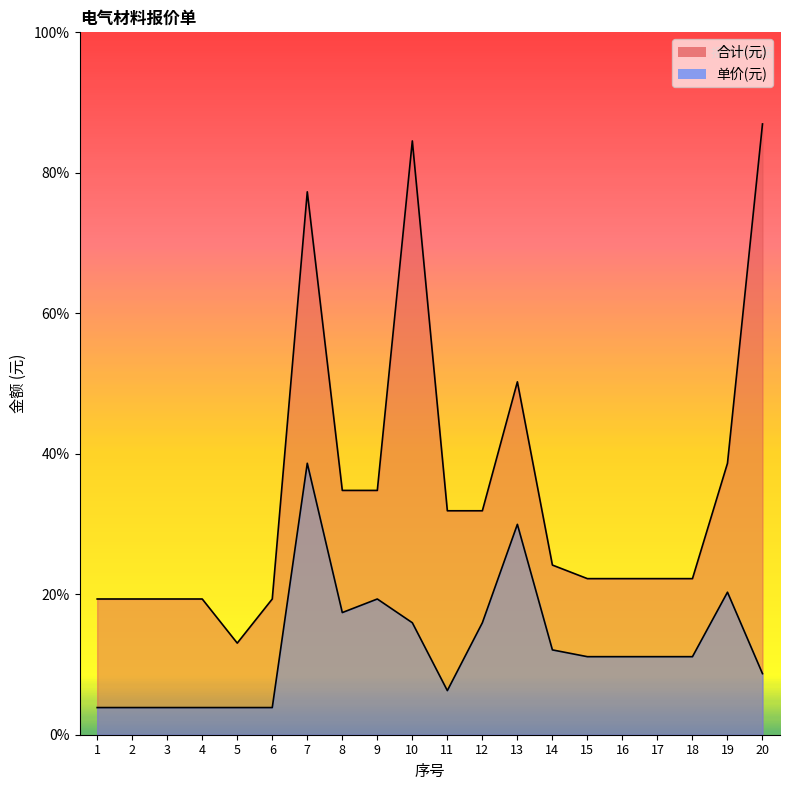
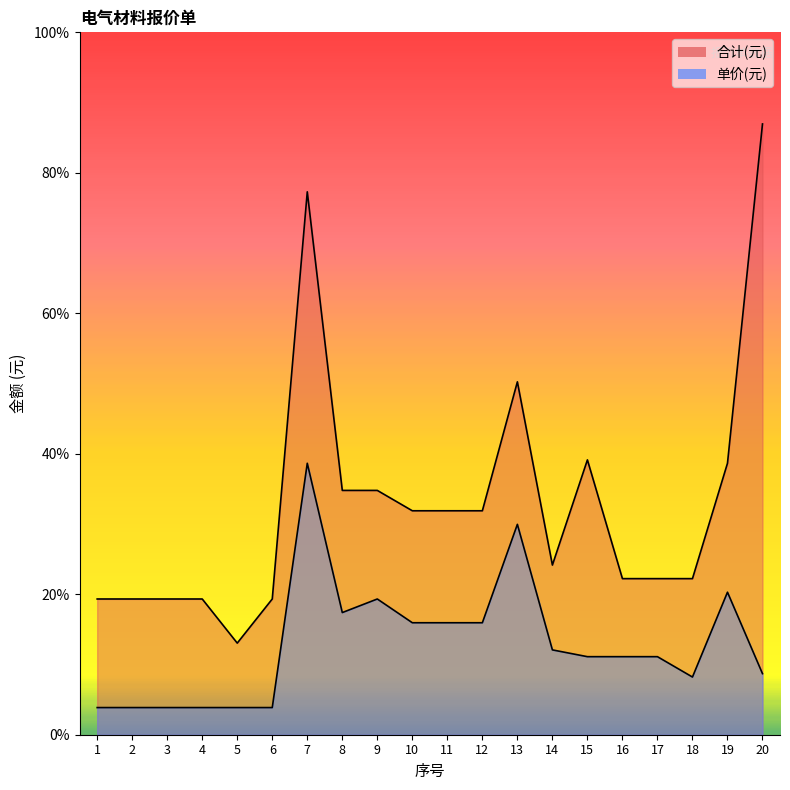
  {
    "合计(元)": {
      "1": "19%",
      "2": "19%",
      "3": "19%",
      "4": "19%",
      "5": "13%",
      "6": "19%",
      "7": "77%",
      "8": "35%",
      "9": "35%",
-     "10": "85%",
+     "10": "32%",
      "11": "32%",
      "12": "32%",
      "13": "50%",
      "14": "24%",
-     "15": "22%",
+     "15": "39%",
      "16": "22%",
      "17": "22%",
      "18": "22%",
      "19": "39%",
      "20": "87%"
    },
    "单价(元)": {
      "1": "4%",
      "2": "4%",
      "3": "4%",
      "4": "4%",
      "5": "4%",
      "6": "4%",
      "7": "39%",
      "8": "17%",
      "9": "19%",
      "10": "16%",
-     "11": "6%",
+     "11": "16%",
      "12": "16%",
      "13": "30%",
      "14": "12%",
      "15": "11%",
      "16": "11%",
      "17": "11%",
-     "18": "11%",
+     "18": "8%",
      "19": "20%",
      "20": "9%"
    }
  }
